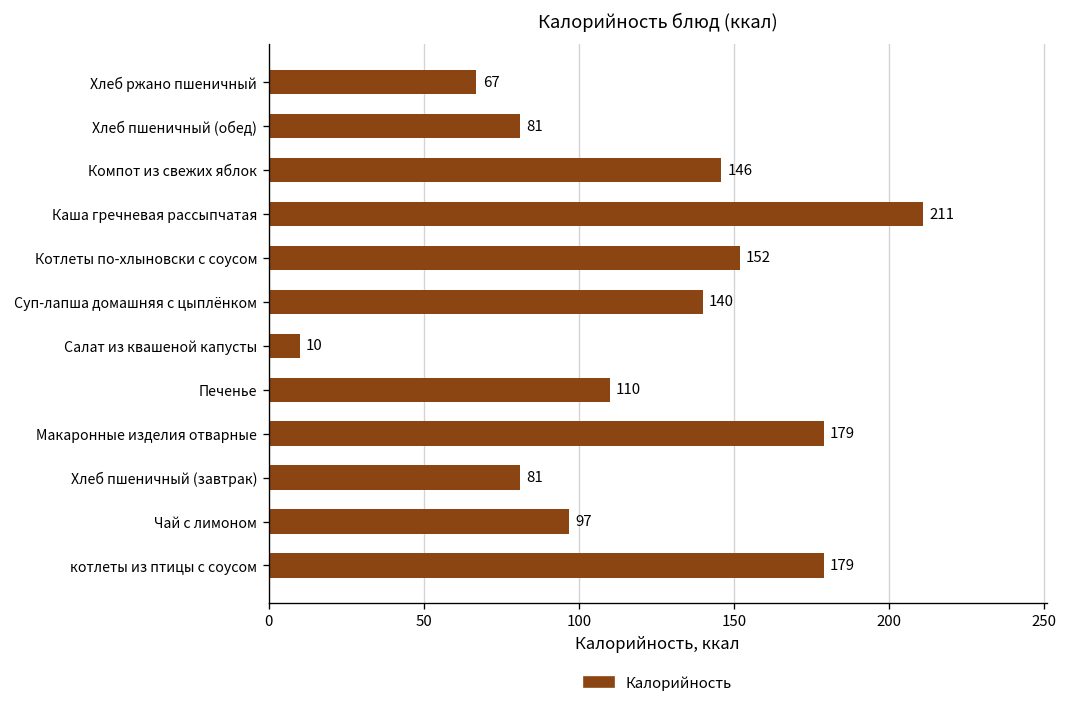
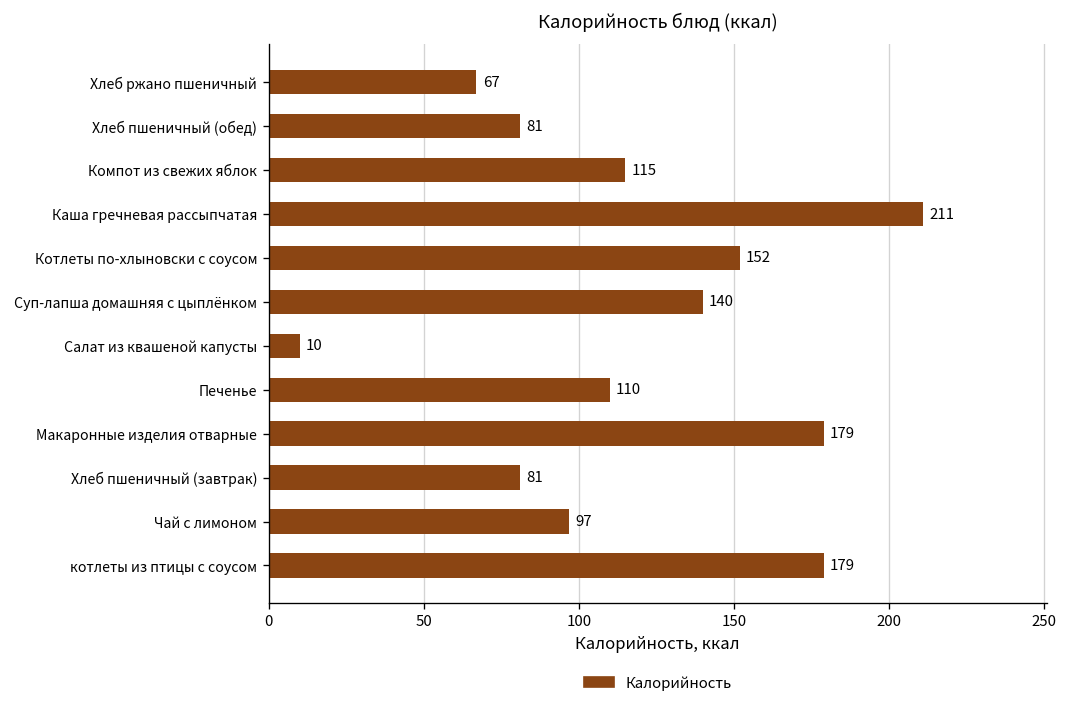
  {
    "Хлеб ржано пшеничный": 67,
    "Хлеб пшеничный (обед)": 81,
-   "Компот из свежих яблок": 146,
+   "Компот из свежих яблок": 115,
    "Каша гречневая рассыпчатая": 211,
    "Котлеты по-хлыновски с соусом": 152,
    "Суп-лапша домашняя с цыплёнком": 140,
    "Салат из квашеной капусты": 10,
    "Печенье": 110,
    "Макаронные изделия отварные": 179,
    "Хлеб пшеничный (завтрак)": 81,
    "Чай с лимоном": 97,
    "котлеты из птицы с соусом": 179
  }
